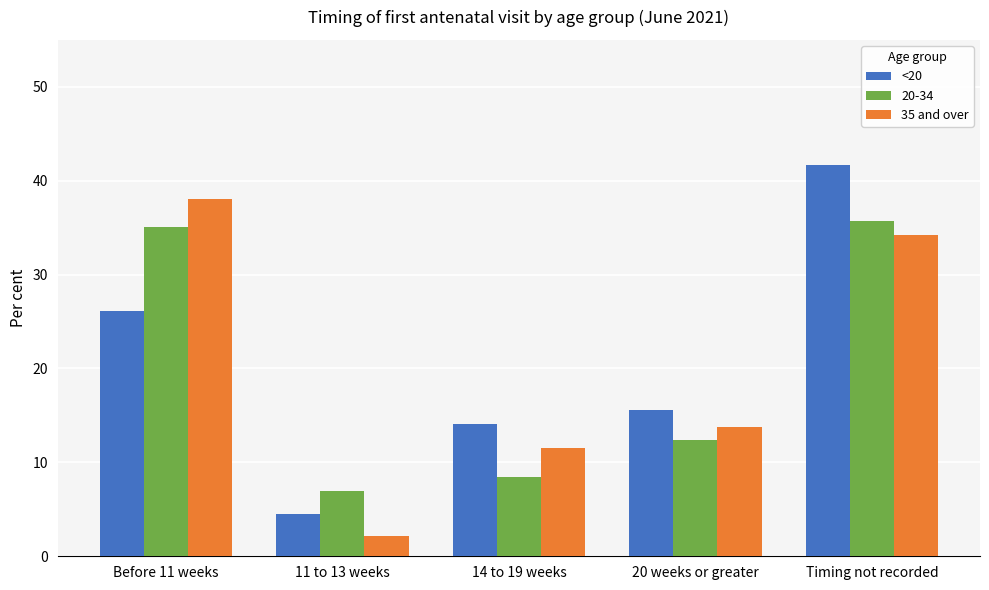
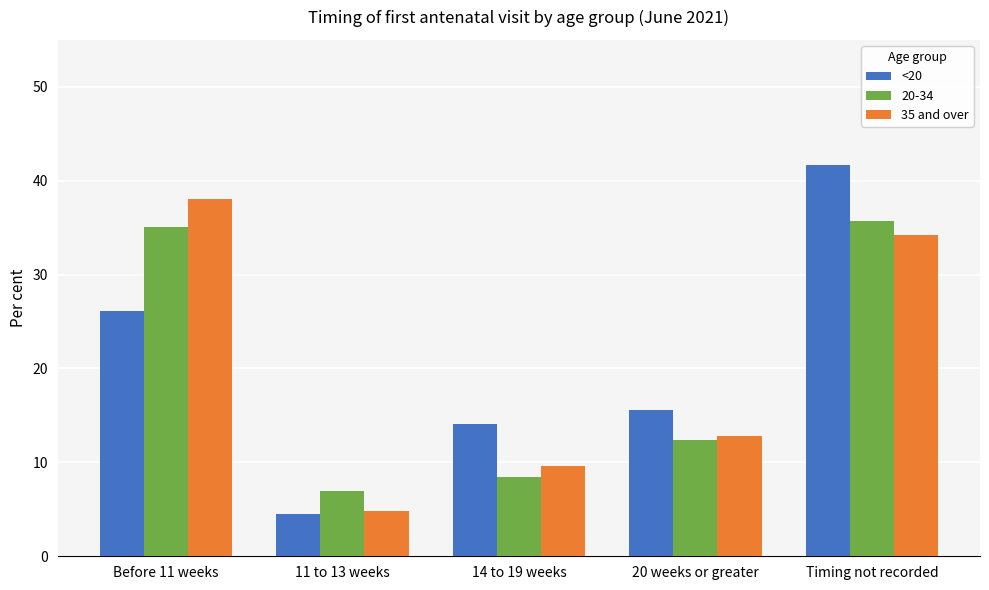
  {
    "<20": {
      "Before 11 weeks": 26,
      "11 to 13 weeks": 5,
      "14 to 19 weeks": 14,
      "20 weeks or greater": 16,
      "Timing not recorded": 42
    },
    "20-34": {
      "Before 11 weeks": 35,
      "11 to 13 weeks": 7,
      "14 to 19 weeks": 8,
      "20 weeks or greater": 12,
      "Timing not recorded": 36
    },
    "35 and over": {
      "Before 11 weeks": 38,
-     "11 to 13 weeks": 2,
-     "14 to 19 weeks": 12,
-     "20 weeks or greater": 14,
+     "11 to 13 weeks": 5,
+     "14 to 19 weeks": 10,
+     "20 weeks or greater": 13,
      "Timing not recorded": 34
    }
  }
